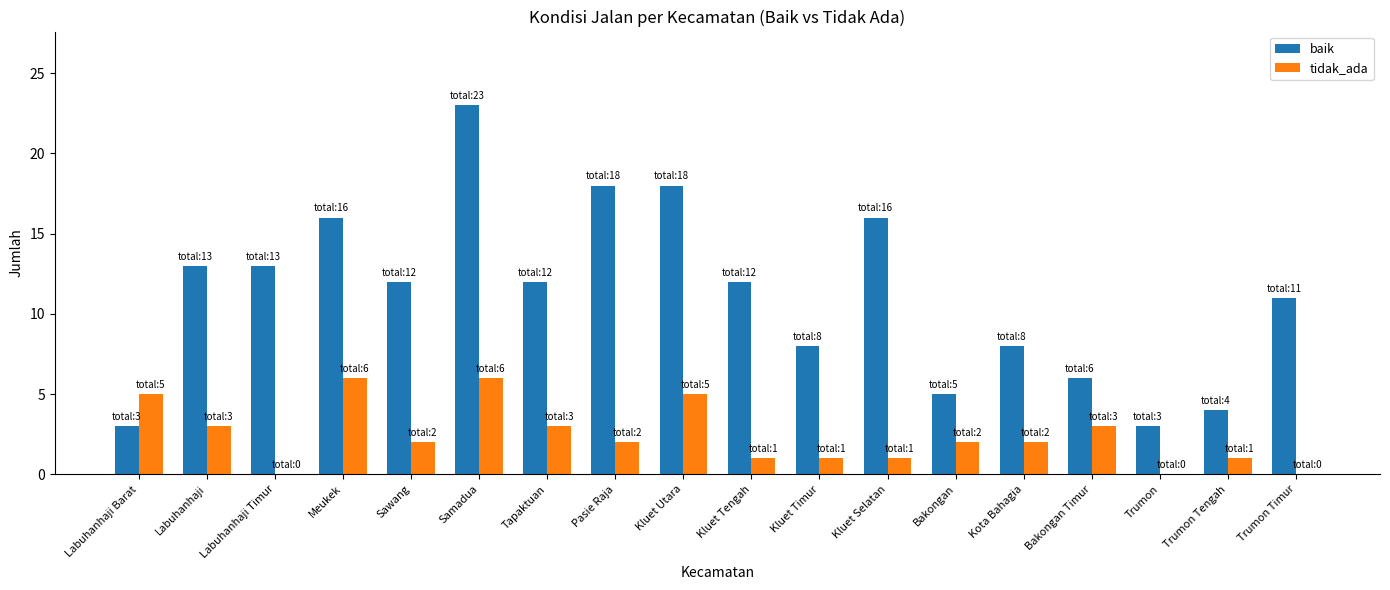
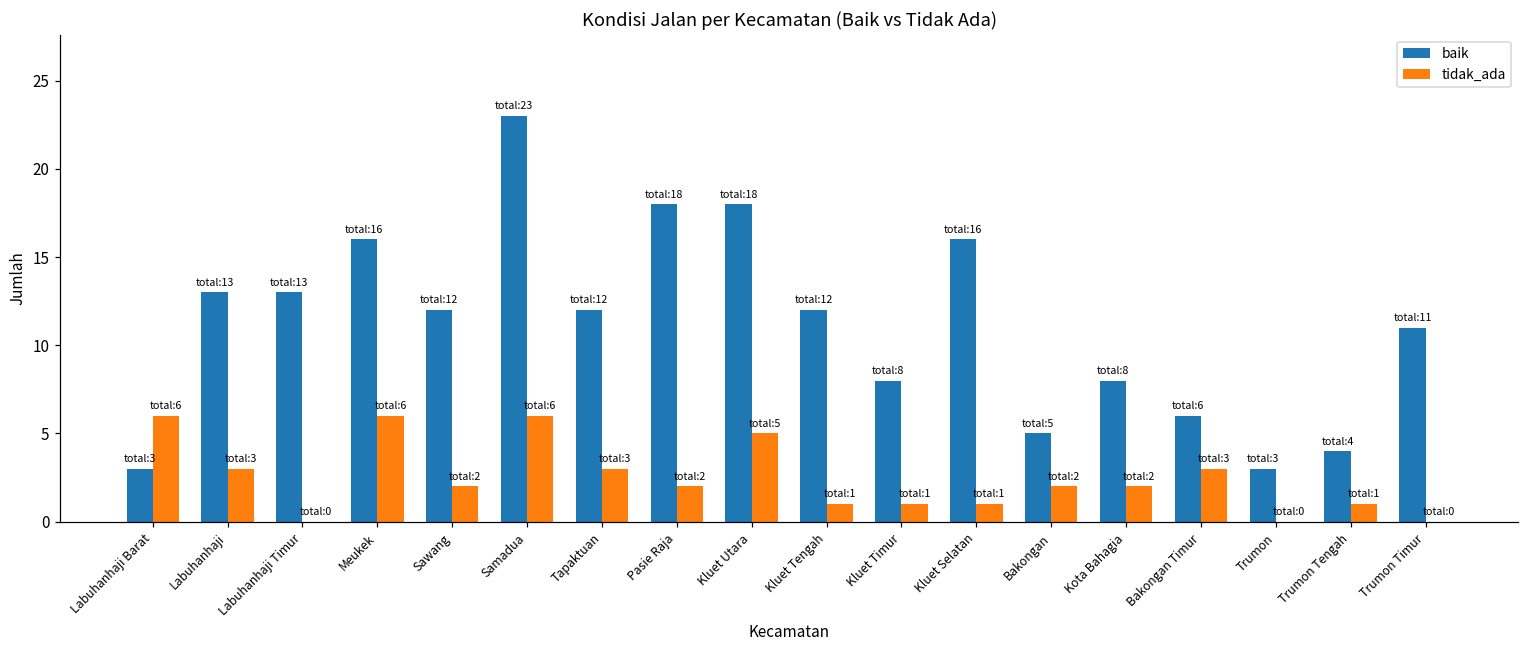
  {
    "baik": {
      "Labuhanhaji Barat": 3,
      "Labuhanhaji": 13,
      "Labuhanhaji Timur": 13,
      "Meukek": 16,
      "Sawang": 12,
      "Samadua": 23,
      "Tapaktuan": 12,
      "Pasie Raja": 18,
      "Kluet Utara": 18,
      "Kluet Tengah": 12,
      "Kluet Timur": 8,
      "Kluet Selatan": 16,
      "Bakongan": 5,
      "Kota Bahagia": 8,
      "Bakongan Timur": 6,
      "Trumon": 3,
      "Trumon Tengah": 4,
      "Trumon Timur": 11
    },
    "tidak_ada": {
-     "Labuhanhaji Barat": 5,
+     "Labuhanhaji Barat": 6,
      "Labuhanhaji": 3,
      "Labuhanhaji Timur": 0,
      "Meukek": 6,
      "Sawang": 2,
      "Samadua": 6,
      "Tapaktuan": 3,
      "Pasie Raja": 2,
      "Kluet Utara": 5,
      "Kluet Tengah": 1,
      "Kluet Timur": 1,
      "Kluet Selatan": 1,
      "Bakongan": 2,
      "Kota Bahagia": 2,
      "Bakongan Timur": 3,
      "Trumon": 0,
      "Trumon Tengah": 1,
      "Trumon Timur": 0
    }
  }
